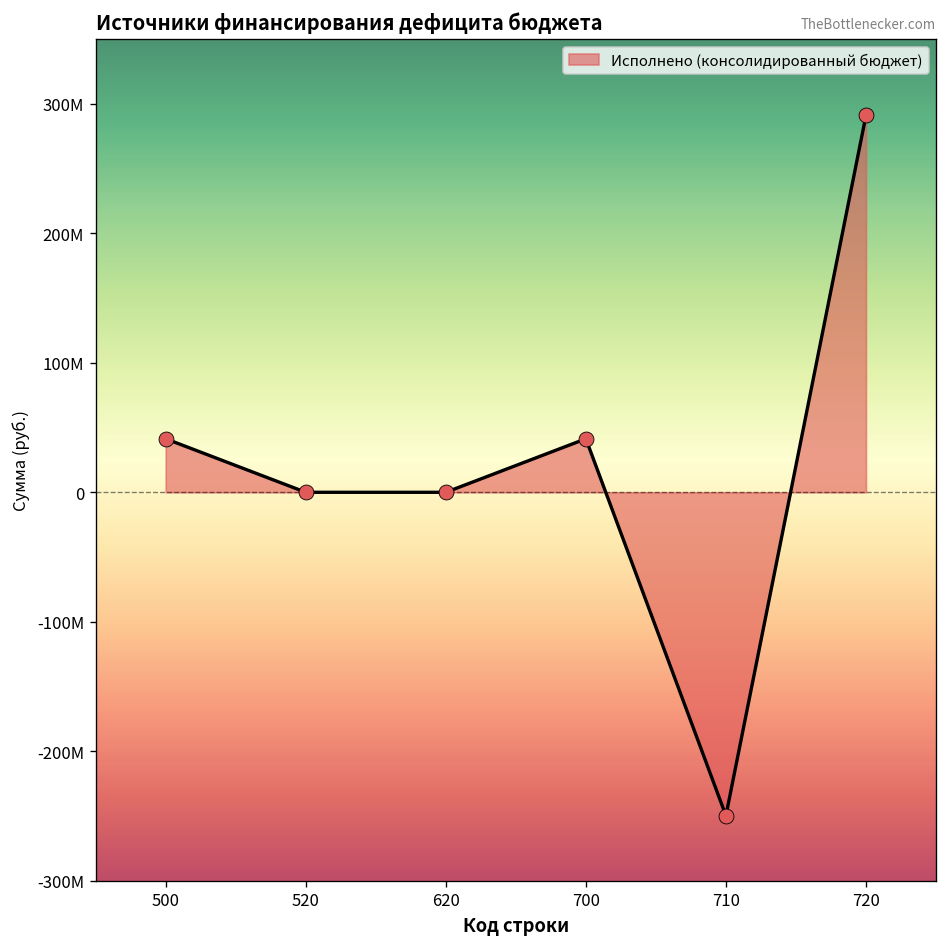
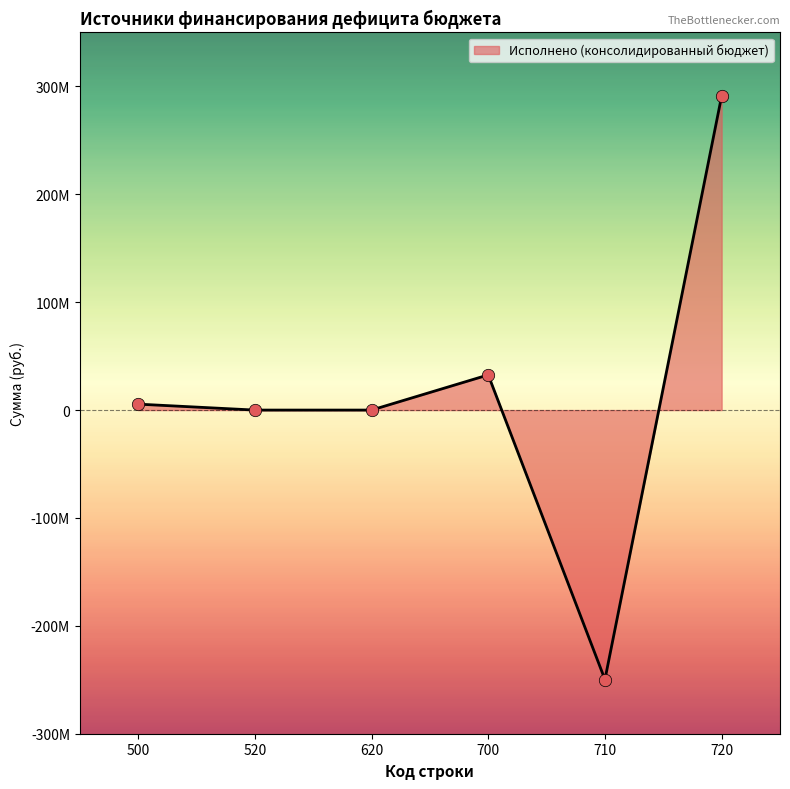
  {
    "Исполнено (консолидированный бюджет)": {
-     "500": 41000000,
-     "700": 41000000
+     "500": 6000000,
+     "700": 33000000
    }
  }
